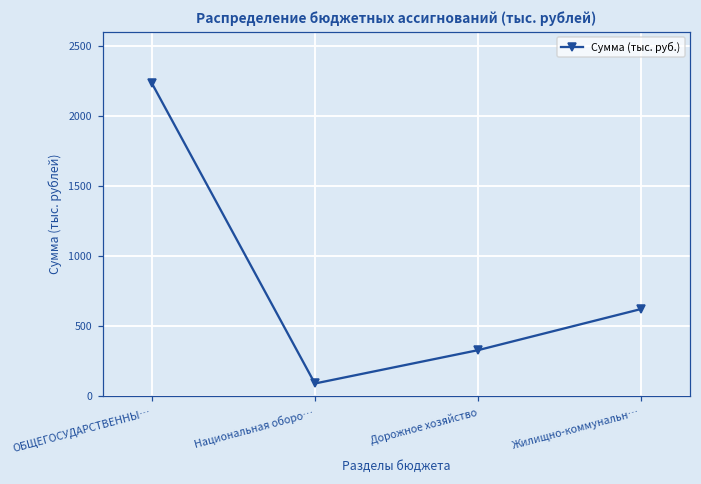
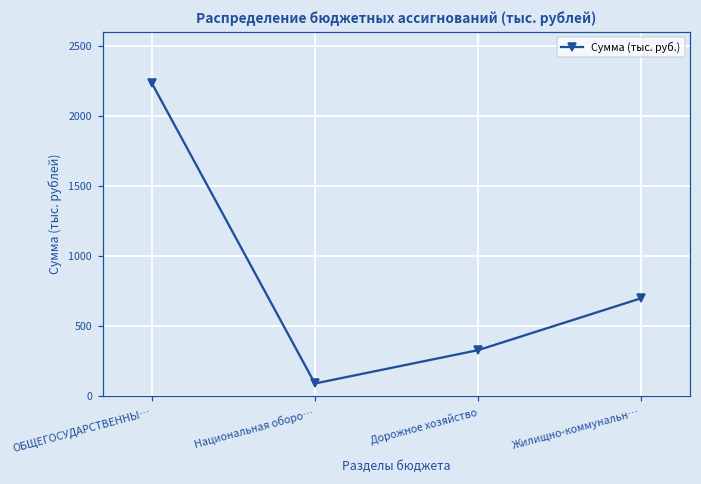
  {
    "ОБЩЕГОСУДАРСТВЕННЫ…": 2240,
    "Национальная оборо…": 90,
    "Дорожное хозяйство": 330,
-   "Жилищно-коммунальн…": 620
+   "Жилищно-коммунальн…": 700
  }
